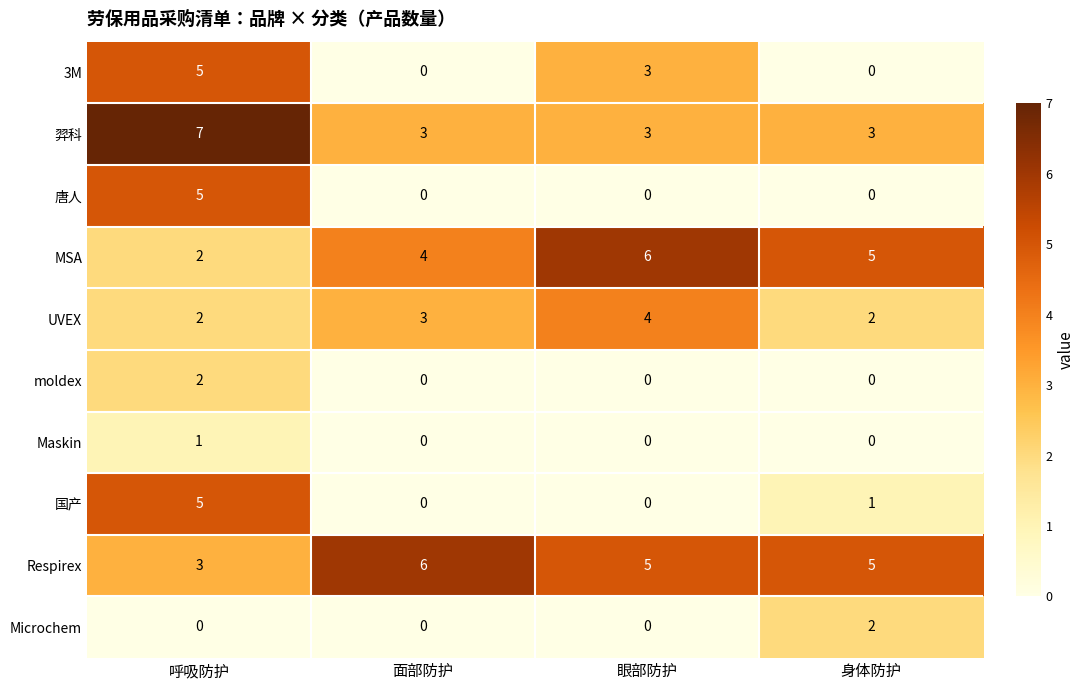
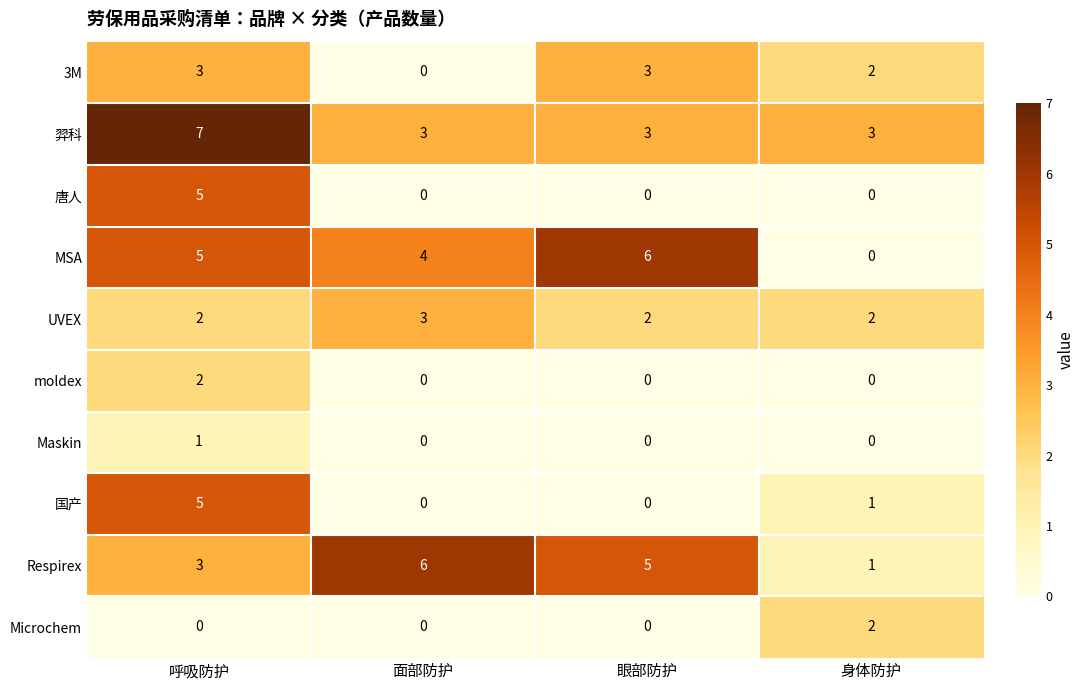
  {
    "3M": {
-     "呼吸防护": 5,
+     "呼吸防护": 3,
      "面部防护": 0,
      "眼部防护": 3,
-     "身体防护": 0
+     "身体防护": 2
    },
    "羿科": {
      "呼吸防护": 7,
      "面部防护": 3,
      "眼部防护": 3,
      "身体防护": 3
    },
    "唐人": {
      "呼吸防护": 5,
      "面部防护": 0,
      "眼部防护": 0,
      "身体防护": 0
    },
    "MSA": {
-     "呼吸防护": 2,
+     "呼吸防护": 5,
      "面部防护": 4,
      "眼部防护": 6,
-     "身体防护": 5
+     "身体防护": 0
    },
    "UVEX": {
      "呼吸防护": 2,
      "面部防护": 3,
-     "眼部防护": 4,
+     "眼部防护": 2,
      "身体防护": 2
    },
    "moldex": {
      "呼吸防护": 2,
      "面部防护": 0,
      "眼部防护": 0,
      "身体防护": 0
    },
    "Maskin": {
      "呼吸防护": 1,
      "面部防护": 0,
      "眼部防护": 0,
      "身体防护": 0
    },
    "国产": {
      "呼吸防护": 5,
      "面部防护": 0,
      "眼部防护": 0,
      "身体防护": 1
    },
    "Respirex": {
      "呼吸防护": 3,
      "面部防护": 6,
      "眼部防护": 5,
-     "身体防护": 5
+     "身体防护": 1
    },
    "Microchem": {
      "呼吸防护": 0,
      "面部防护": 0,
      "眼部防护": 0,
      "身体防护": 2
    }
  }
